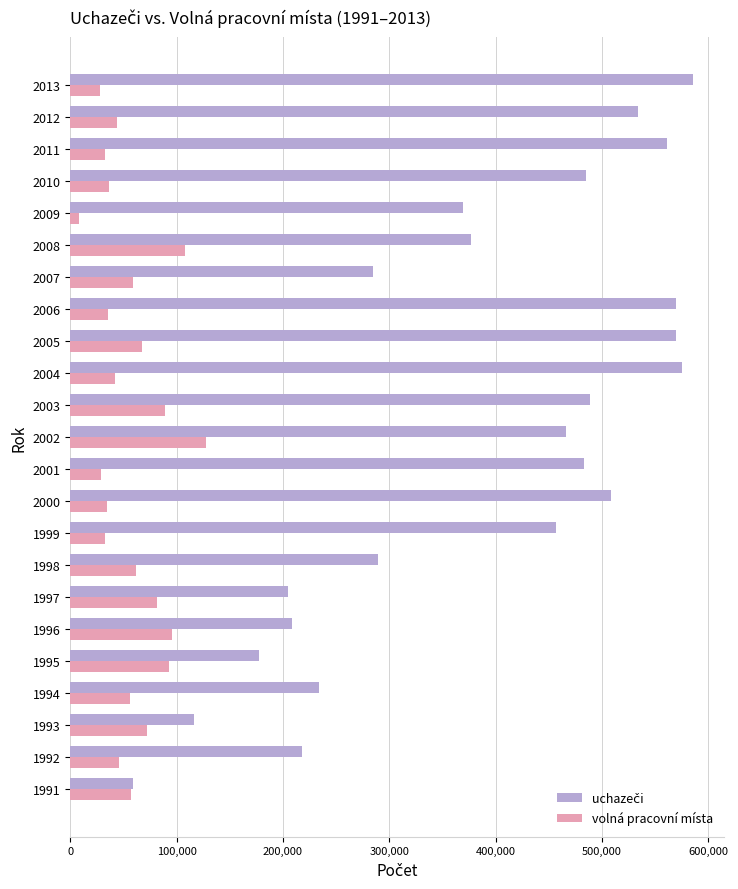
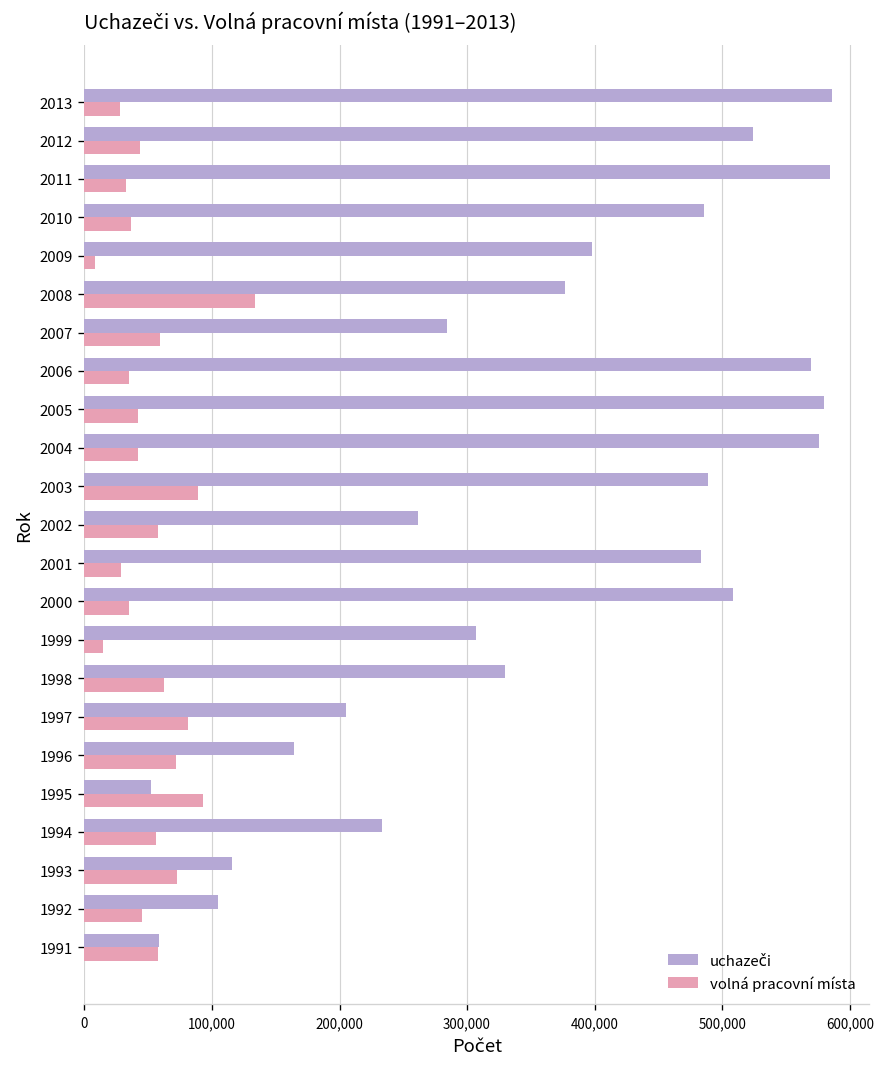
  {
    "uchazeči": {
      "2013": "586,000",
-     "2012": "534,000",
-     "2011": "562,000",
+     "2012": "524,000",
+     "2011": "584,000",
      "2010": "485,000",
-     "2009": "369,000",
+     "2009": "398,000",
      "2008": "377,000",
      "2007": "285,000",
      "2006": "570,000",
-     "2005": "569,000",
+     "2005": "580,000",
      "2004": "576,000",
      "2003": "489,000",
-     "2002": "466,000",
+     "2002": "261,000",
      "2001": "483,000",
      "2000": "508,000",
-     "1999": "457,000",
-     "1998": "290,000",
+     "1999": "307,000",
+     "1998": "330,000",
      "1997": "205,000",
-     "1996": "209,000",
-     "1995": "178,000",
+     "1996": "164,000",
+     "1995": "52,000",
      "1994": "234,000",
      "1993": "116,000",
-     "1992": "218,000",
+     "1992": "105,000",
      "1991": "59,000"
    },
    "volná pracovní místa": {
      "2013": "28,000",
      "2012": "44,000",
      "2011": "33,000",
      "2010": "36,000",
      "2009": "8,000",
-     "2008": "108,000",
+     "2008": "134,000",
      "2007": "59,000",
      "2006": "35,000",
-     "2005": "68,000",
+     "2005": "42,000",
      "2004": "42,000",
      "2003": "89,000",
-     "2002": "127,000",
+     "2002": "58,000",
      "2001": "29,000",
      "2000": "35,000",
-     "1999": "33,000",
+     "1999": "14,000",
      "1998": "62,000",
      "1997": "81,000",
-     "1996": "96,000",
+     "1996": "72,000",
      "1995": "93,000",
      "1994": "56,000",
      "1993": "72,000",
      "1992": "45,000",
      "1991": "57,000"
    }
  }
